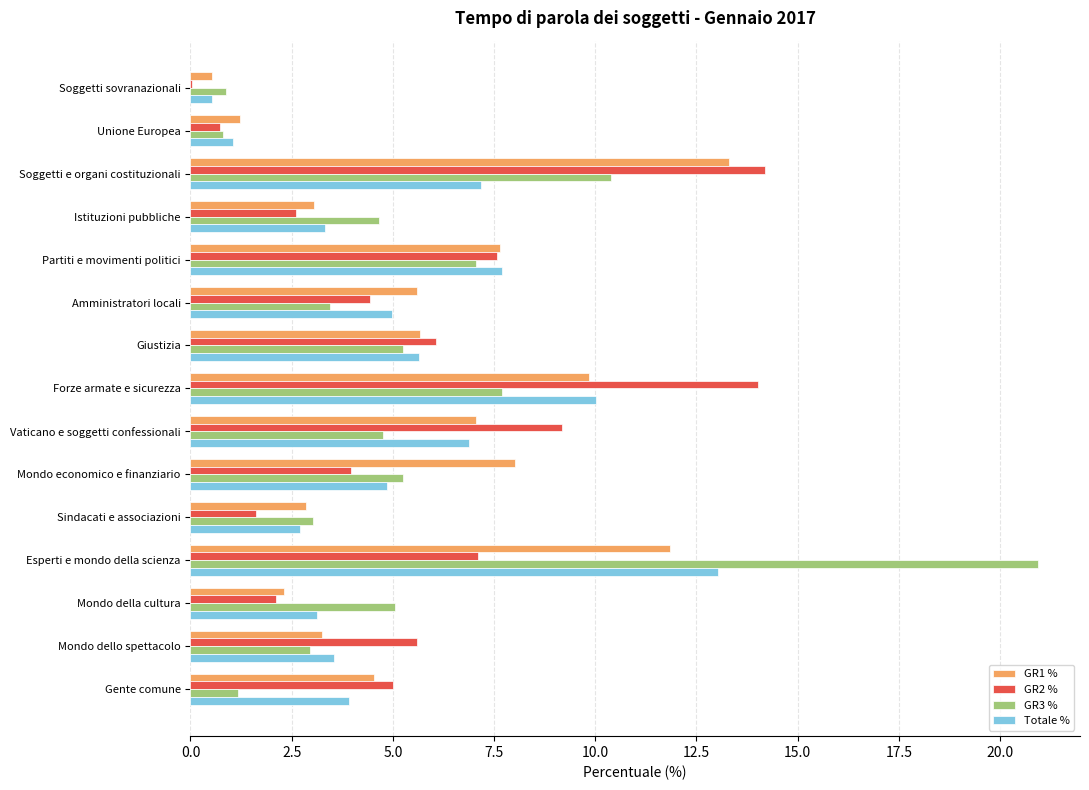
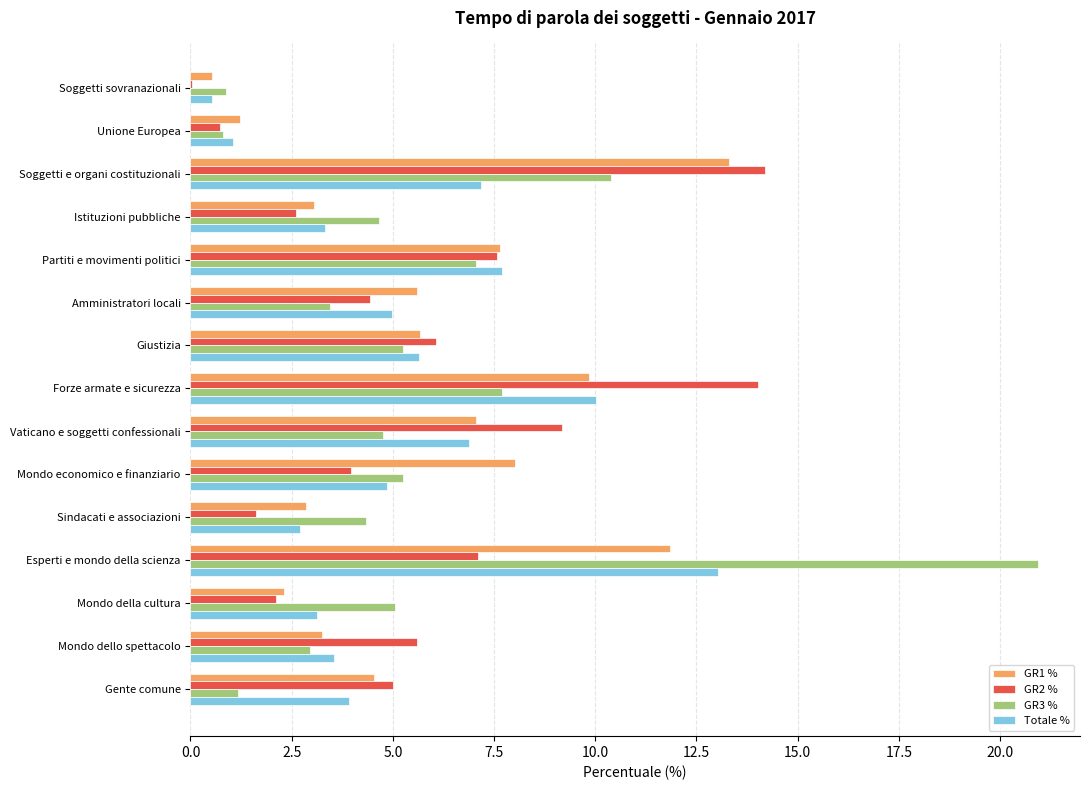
  {
    "GR1 %": {
      "Soggetti sovranazionali": 0.5,
      "Unione Europea": 1.2,
      "Soggetti e organi costituzionali": 13.3,
      "Istituzioni pubbliche": 3.0,
      "Partiti e movimenti politici": 7.6,
      "Amministratori locali": 5.6,
      "Giustizia": 5.7,
      "Forze armate e sicurezza": 9.8,
      "Vaticano e soggetti confessionali": 7.1,
      "Mondo economico e finanziario": 8.0,
      "Sindacati e associazioni": 2.8,
      "Esperti e mondo della scienza": 11.8,
      "Mondo della cultura": 2.3,
      "Mondo dello spettacolo": 3.3,
      "Gente comune": 4.5
    },
    "GR2 %": {
      "Unione Europea": 0.7,
      "Soggetti e organi costituzionali": 14.2,
      "Istituzioni pubbliche": 2.6,
      "Partiti e movimenti politici": 7.6,
      "Amministratori locali": 4.4,
      "Giustizia": 6.1,
      "Forze armate e sicurezza": 14.0,
      "Vaticano e soggetti confessionali": 9.2,
      "Mondo economico e finanziario": 4.0,
      "Sindacati e associazioni": 1.6,
      "Esperti e mondo della scienza": 7.1,
      "Mondo della cultura": 2.1,
      "Mondo dello spettacolo": 5.6,
      "Gente comune": 5.0
    },
    "GR3 %": {
      "Soggetti sovranazionali": 0.9,
      "Unione Europea": 0.8,
      "Soggetti e organi costituzionali": 10.4,
      "Istituzioni pubbliche": 4.7,
      "Partiti e movimenti politici": 7.1,
      "Amministratori locali": 3.4,
      "Giustizia": 5.2,
      "Forze armate e sicurezza": 7.7,
      "Vaticano e soggetti confessionali": 4.8,
      "Mondo economico e finanziario": 5.2,
-     "Sindacati e associazioni": 3.0,
+     "Sindacati e associazioni": 4.3,
      "Esperti e mondo della scienza": 20.9,
      "Mondo della cultura": 5.1,
      "Mondo dello spettacolo": 2.9,
      "Gente comune": 1.2
    },
    "Totale %": {
      "Soggetti sovranazionali": 0.5,
      "Unione Europea": 1.1,
      "Soggetti e organi costituzionali": 7.2,
      "Istituzioni pubbliche": 3.3,
      "Partiti e movimenti politici": 7.7,
      "Amministratori locali": 5.0,
      "Giustizia": 5.6,
      "Forze armate e sicurezza": 10.0,
      "Vaticano e soggetti confessionali": 6.9,
      "Mondo economico e finanziario": 4.9,
      "Sindacati e associazioni": 2.7,
      "Esperti e mondo della scienza": 13.0,
      "Mondo della cultura": 3.1,
      "Mondo dello spettacolo": 3.5,
      "Gente comune": 3.9
    }
  }
